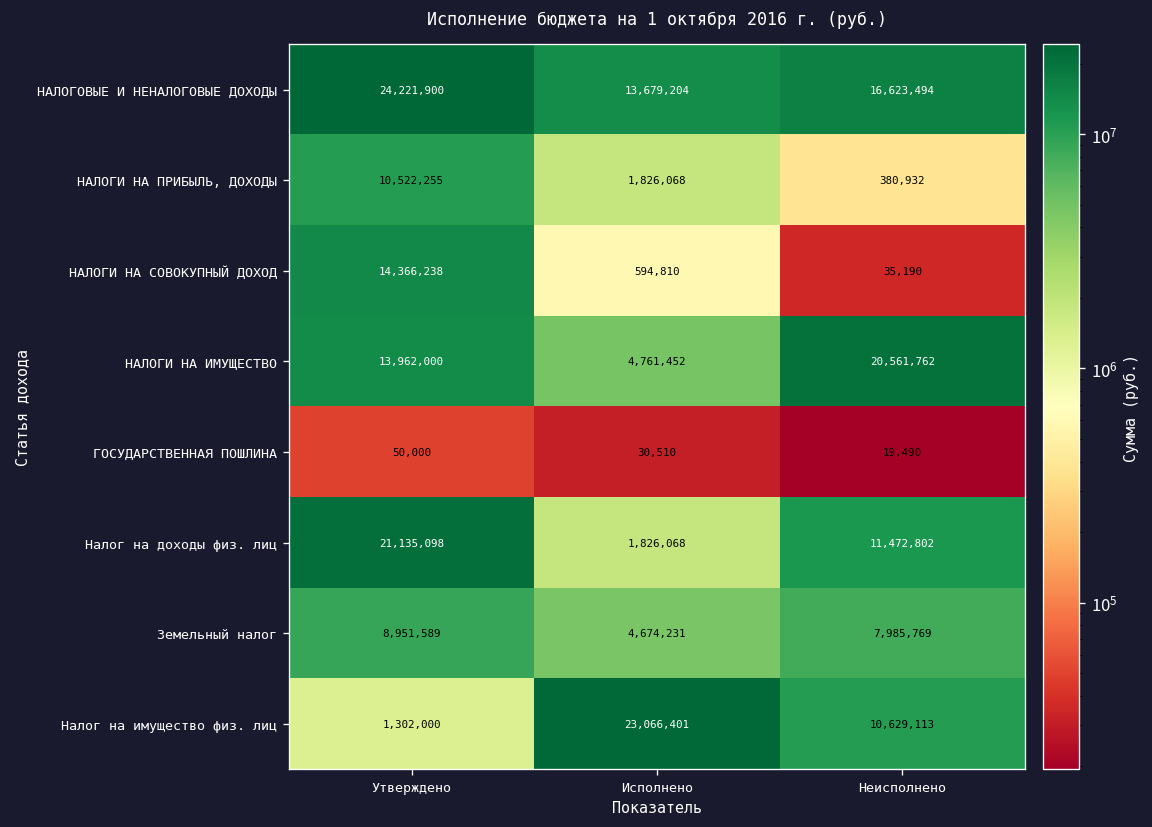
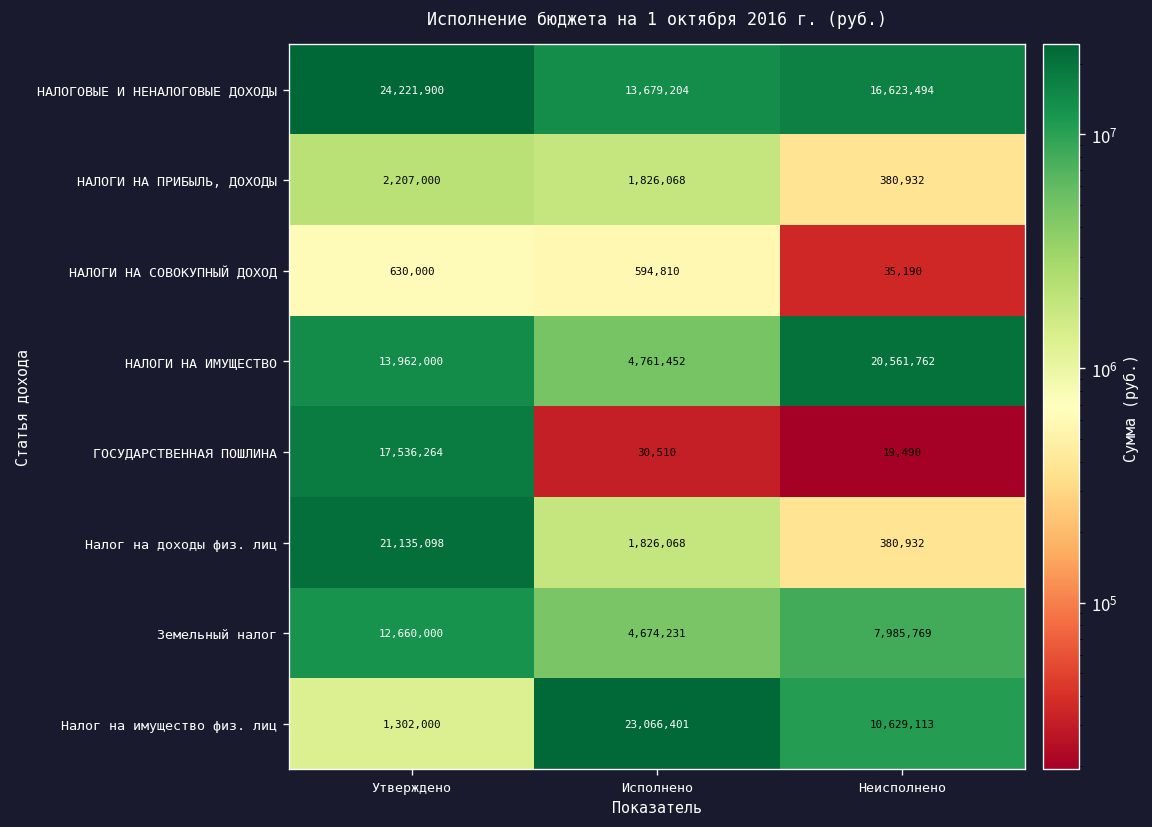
  {
    "НАЛОГОВЫЕ И НЕНАЛОГОВЫЕ ДОХОДЫ": {
      "Утверждено": "24,221,900",
      "Исполнено": "13,679,204",
      "Неисполнено": "16,623,494"
    },
    "НАЛОГИ НА ПРИБЫЛЬ, ДОХОДЫ": {
-     "Утверждено": "10,522,255",
+     "Утверждено": "2,207,000",
      "Исполнено": "1,826,068",
      "Неисполнено": "380,932"
    },
    "НАЛОГИ НА СОВОКУПНЫЙ ДОХОД": {
-     "Утверждено": "14,366,238",
+     "Утверждено": "630,000",
      "Исполнено": "594,810",
      "Неисполнено": "35,190"
    },
    "НАЛОГИ НА ИМУЩЕСТВО": {
      "Утверждено": "13,962,000",
      "Исполнено": "4,761,452",
      "Неисполнено": "20,561,762"
    },
    "ГОСУДАРСТВЕННАЯ ПОШЛИНА": {
-     "Утверждено": "50,000",
+     "Утверждено": "17,536,264",
      "Исполнено": "30,510",
      "Неисполнено": "19,490"
    },
    "Налог на доходы физ. лиц": {
      "Утверждено": "21,135,098",
      "Исполнено": "1,826,068",
-     "Неисполнено": "11,472,802"
+     "Неисполнено": "380,932"
    },
    "Земельный налог": {
-     "Утверждено": "8,951,589",
+     "Утверждено": "12,660,000",
      "Исполнено": "4,674,231",
      "Неисполнено": "7,985,769"
    },
    "Налог на имущество физ. лиц": {
      "Утверждено": "1,302,000",
      "Исполнено": "23,066,401",
      "Неисполнено": "10,629,113"
    }
  }
